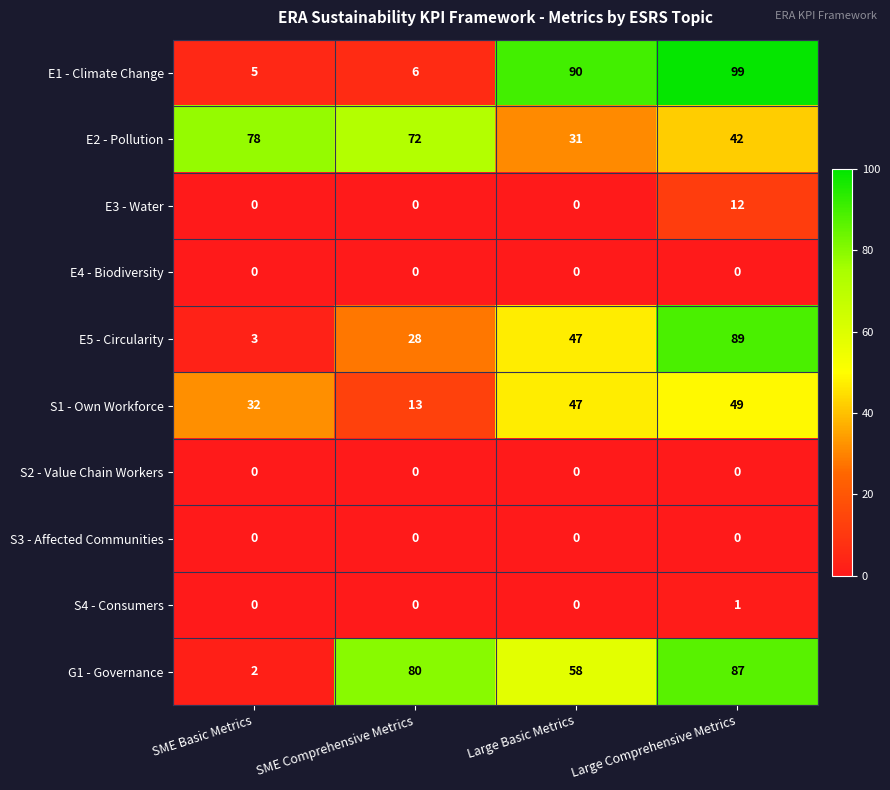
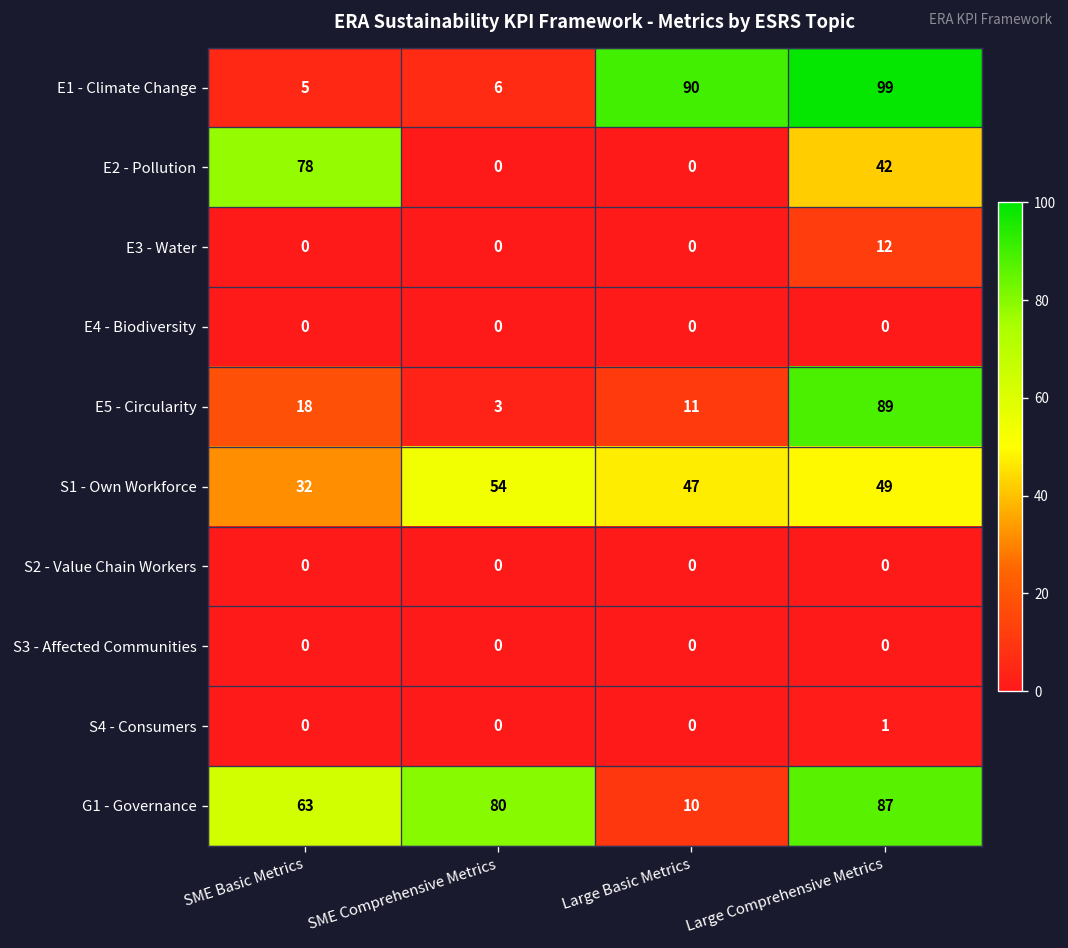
  {
    "E1 - Climate Change": {
      "SME Basic Metrics": 5,
      "SME Comprehensive Metrics": 6,
      "Large Basic Metrics": 90,
      "Large Comprehensive Metrics": 99
    },
    "E2 - Pollution": {
      "SME Basic Metrics": 78,
-     "SME Comprehensive Metrics": 72,
-     "Large Basic Metrics": 31,
+     "SME Comprehensive Metrics": 0,
+     "Large Basic Metrics": 0,
      "Large Comprehensive Metrics": 42
    },
    "E3 - Water": {
      "SME Basic Metrics": 0,
      "SME Comprehensive Metrics": 0,
      "Large Basic Metrics": 0,
      "Large Comprehensive Metrics": 12
    },
    "E4 - Biodiversity": {
      "SME Basic Metrics": 0,
      "SME Comprehensive Metrics": 0,
      "Large Basic Metrics": 0,
      "Large Comprehensive Metrics": 0
    },
    "E5 - Circularity": {
-     "SME Basic Metrics": 3,
-     "SME Comprehensive Metrics": 28,
-     "Large Basic Metrics": 47,
+     "SME Basic Metrics": 18,
+     "SME Comprehensive Metrics": 3,
+     "Large Basic Metrics": 11,
      "Large Comprehensive Metrics": 89
    },
    "S1 - Own Workforce": {
      "SME Basic Metrics": 32,
-     "SME Comprehensive Metrics": 13,
+     "SME Comprehensive Metrics": 54,
      "Large Basic Metrics": 47,
      "Large Comprehensive Metrics": 49
    },
    "S2 - Value Chain Workers": {
      "SME Basic Metrics": 0,
      "SME Comprehensive Metrics": 0,
      "Large Basic Metrics": 0,
      "Large Comprehensive Metrics": 0
    },
    "S3 - Affected Communities": {
      "SME Basic Metrics": 0,
      "SME Comprehensive Metrics": 0,
      "Large Basic Metrics": 0,
      "Large Comprehensive Metrics": 0
    },
    "S4 - Consumers": {
      "SME Basic Metrics": 0,
      "SME Comprehensive Metrics": 0,
      "Large Basic Metrics": 0,
      "Large Comprehensive Metrics": 1
    },
    "G1 - Governance": {
-     "SME Basic Metrics": 2,
+     "SME Basic Metrics": 63,
      "SME Comprehensive Metrics": 80,
-     "Large Basic Metrics": 58,
+     "Large Basic Metrics": 10,
      "Large Comprehensive Metrics": 87
    }
  }
